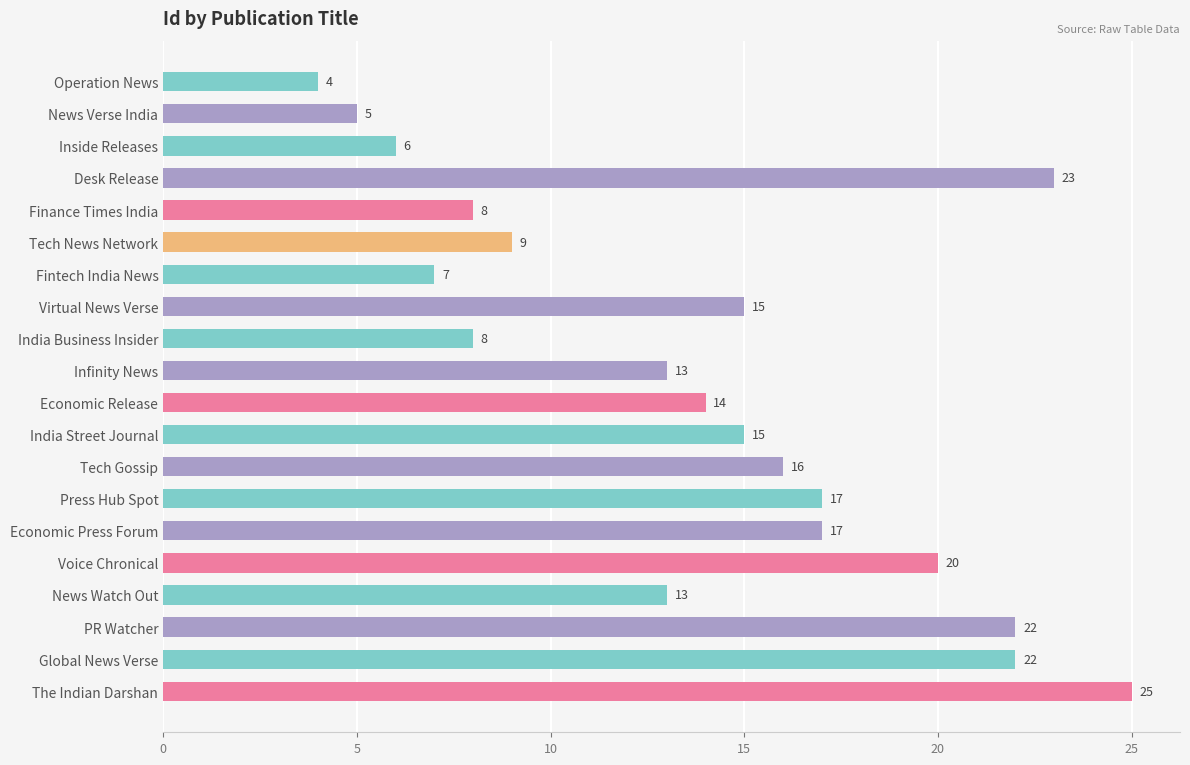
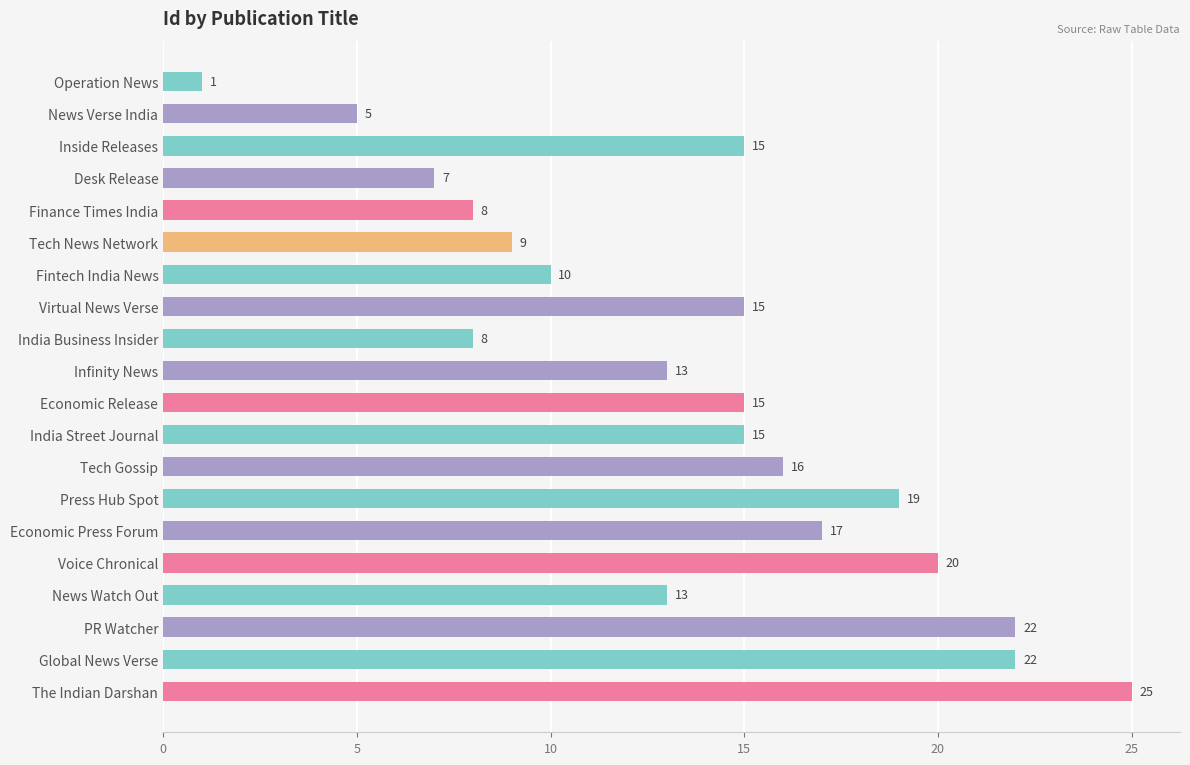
  {
-   "Operation News": 4,
+   "Operation News": 1,
    "News Verse India": 5,
-   "Inside Releases": 6,
-   "Desk Release": 23,
+   "Inside Releases": 15,
+   "Desk Release": 7,
    "Finance Times India": 8,
    "Tech News Network": 9,
-   "Fintech India News": 7,
+   "Fintech India News": 10,
    "Virtual News Verse": 15,
    "India Business Insider": 8,
    "Infinity News": 13,
-   "Economic Release": 14,
+   "Economic Release": 15,
    "India Street Journal": 15,
    "Tech Gossip": 16,
-   "Press Hub Spot": 17,
+   "Press Hub Spot": 19,
    "Economic Press Forum": 17,
    "Voice Chronical": 20,
    "News Watch Out": 13,
    "PR Watcher": 22,
    "Global News Verse": 22,
    "The Indian Darshan": 25
  }
